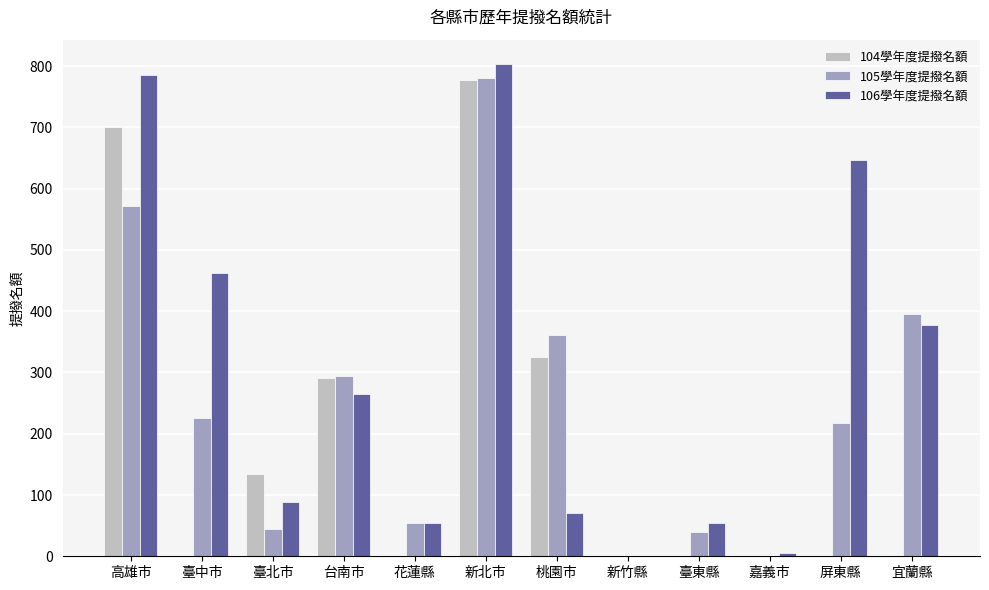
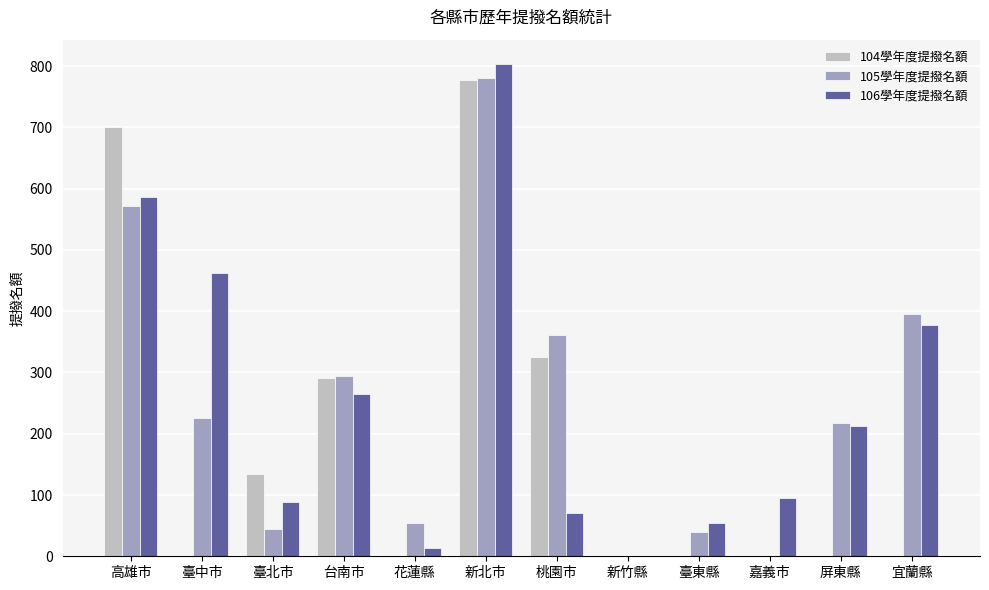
  {
    "106學年度提撥名額": {
-     "高雄市": 790,
+     "高雄市": 590,
      "臺中市": 460,
      "臺北市": 90,
      "台南市": 270,
-     "花蓮縣": 60,
+     "花蓮縣": 10,
      "新北市": 800,
      "桃園市": 70,
      "新竹縣": 0,
      "臺東縣": 60,
-     "嘉義市": 10,
-     "屏東縣": 650,
+     "嘉義市": 100,
+     "屏東縣": 210,
      "宜蘭縣": 380
    }
  }
